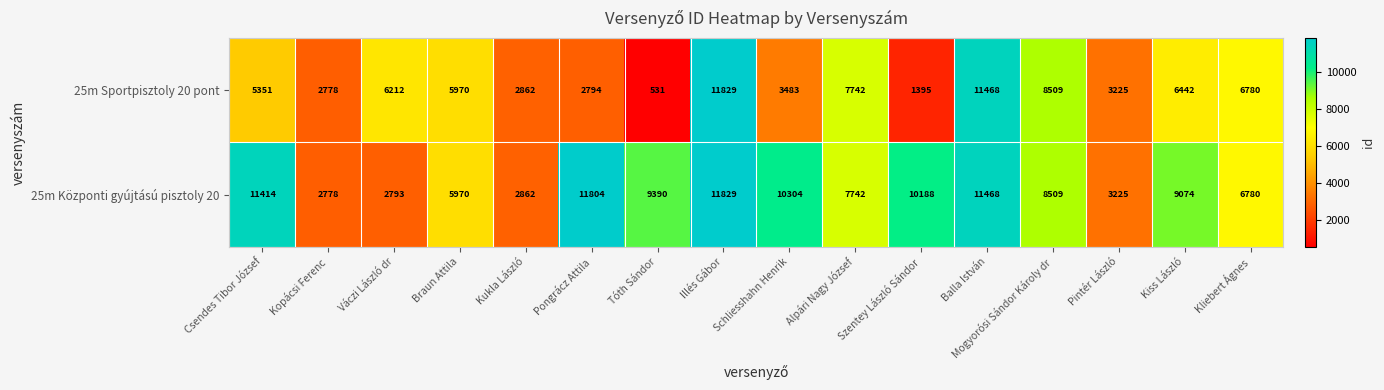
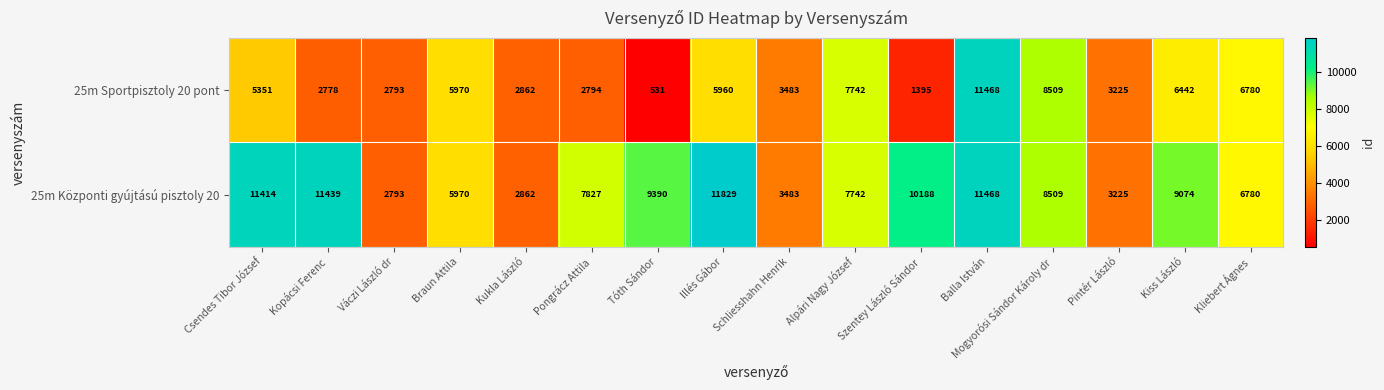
  {
    "25m Sportpisztoly 20 pont": {
      "Csendes Tibor József": 5351,
      "Kopácsi Ferenc": 2778,
-     "Váczi László dr": 6212,
+     "Váczi László dr": 2793,
      "Braun Attila": 5970,
      "Kukla László": 2862,
      "Pongrácz Attila": 2794,
      "Tóth Sándor": 531,
-     "Illés Gábor": 11829,
+     "Illés Gábor": 5960,
      "Schliesshahn Henrik": 3483,
      "Alpári Nagy József": 7742,
      "Szentey László Sándor": 1395,
      "Balla István": 11468,
      "Mogyorósi Sándor Károly dr": 8509,
      "Pintér László": 3225,
      "Kiss László": 6442,
      "Kliebert Ágnes": 6780
    },
    "25m Központi gyújtású pisztoly 20": {
      "Csendes Tibor József": 11414,
-     "Kopácsi Ferenc": 2778,
+     "Kopácsi Ferenc": 11439,
      "Váczi László dr": 2793,
      "Braun Attila": 5970,
      "Kukla László": 2862,
-     "Pongrácz Attila": 11804,
+     "Pongrácz Attila": 7827,
      "Tóth Sándor": 9390,
      "Illés Gábor": 11829,
-     "Schliesshahn Henrik": 10304,
+     "Schliesshahn Henrik": 3483,
      "Alpári Nagy József": 7742,
      "Szentey László Sándor": 10188,
      "Balla István": 11468,
      "Mogyorósi Sándor Károly dr": 8509,
      "Pintér László": 3225,
      "Kiss László": 9074,
      "Kliebert Ágnes": 6780
    }
  }
